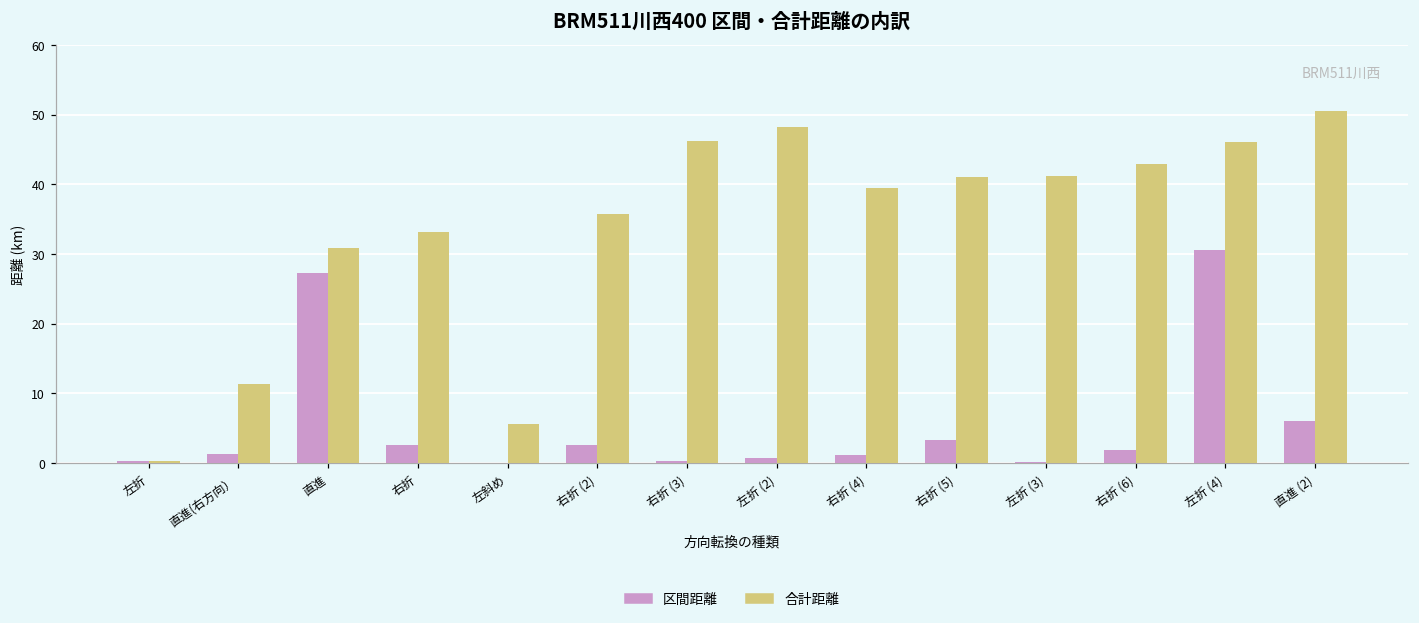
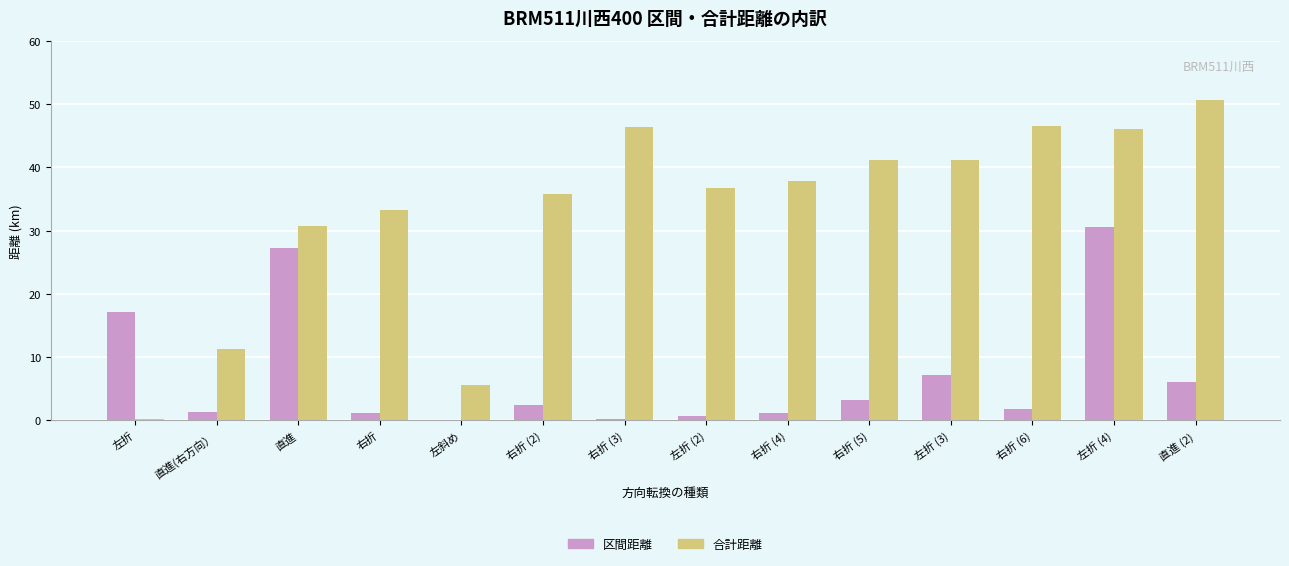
  {
    "区間距離": {
-     "左折": 0,
+     "左折": 17,
      "直進(右方向）": 1,
      "直進": 27,
-     "右折": 3,
+     "右折": 1,
      "左斜め": 0,
      "右折 (2)": 3,
      "左折 (2)": 1,
      "右折 (4)": 1,
      "右折 (5)": 3,
-     "左折 (3)": 0,
+     "左折 (3)": 7,
      "右折 (6)": 2,
      "左折 (4)": 31,
      "直進 (2)": 6
    },
    "合計距離": {
      "直進(右方向）": 11,
      "直進": 31,
      "右折": 33,
      "左斜め": 6,
      "右折 (2)": 36,
      "右折 (3)": 46,
-     "左折 (2)": 48,
-     "右折 (4)": 40,
+     "左折 (2)": 37,
+     "右折 (4)": 38,
      "右折 (5)": 41,
      "左折 (3)": 41,
-     "右折 (6)": 43,
+     "右折 (6)": 47,
      "左折 (4)": 46,
      "直進 (2)": 51
    }
  }
